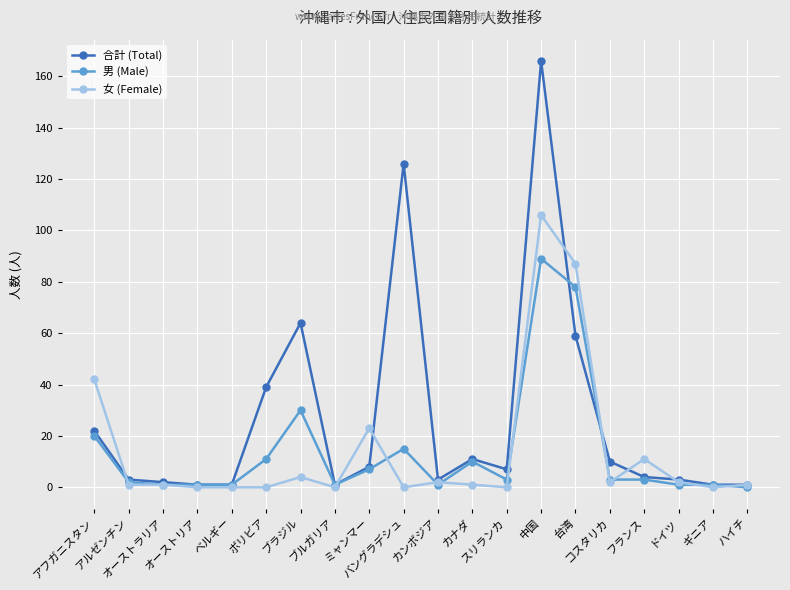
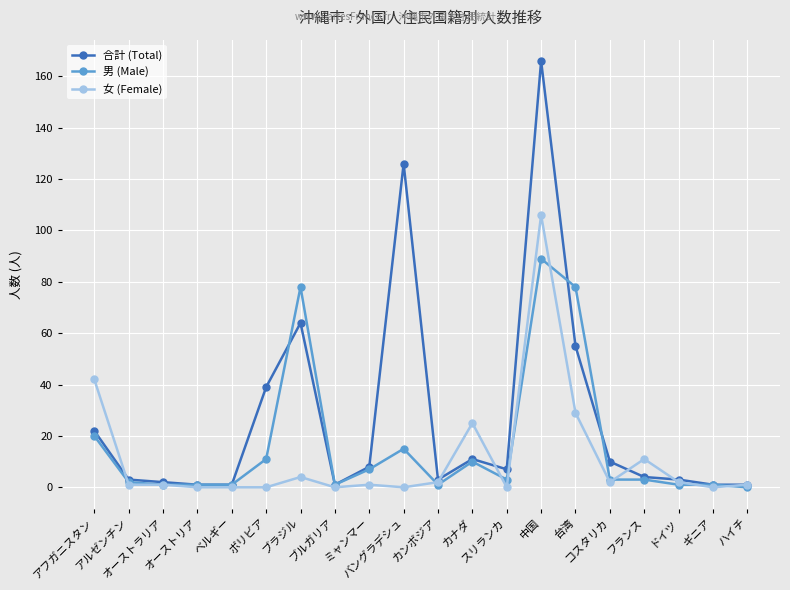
  {
    "合計 (Total)": {
      "アフガニスタン": 22,
      "アルゼンチン": 3,
      "ボリビア": 39,
      "ブラジル": 64,
      "ミャンマー": 8,
      "バングラデシュ": 126,
      "カンボジア": 3,
      "カナダ": 11,
      "スリランカ": 7,
      "中国": 166,
-     "台湾": 59,
+     "台湾": 55,
      "コスタリカ": 10,
      "フランス": 4,
      "ドイツ": 3
    },
    "男 (Male)": {
      "アフガニスタン": 20,
      "ボリビア": 11,
-     "ブラジル": 30,
+     "ブラジル": 78,
      "ミャンマー": 7,
      "バングラデシュ": 15,
      "カナダ": 10,
      "スリランカ": 3,
      "中国": 89,
      "台湾": 78,
      "コスタリカ": 3,
      "フランス": 3,
      "ハイチ": 0
    },
    "女 (Female)": {
      "アフガニスタン": 42,
      "オーストリア": 0,
      "ベルギー": 0,
      "ボリビア": 0,
      "ブラジル": 4,
      "ブルガリア": 0,
-     "ミャンマー": 23,
+     "ミャンマー": 1,
      "バングラデシュ": 0,
-     "カナダ": 1,
+     "カナダ": 25,
      "スリランカ": 0,
      "中国": 106,
-     "台湾": 87,
+     "台湾": 29,
      "コスタリカ": 2,
      "フランス": 11,
      "ギニア": 0
    }
  }
